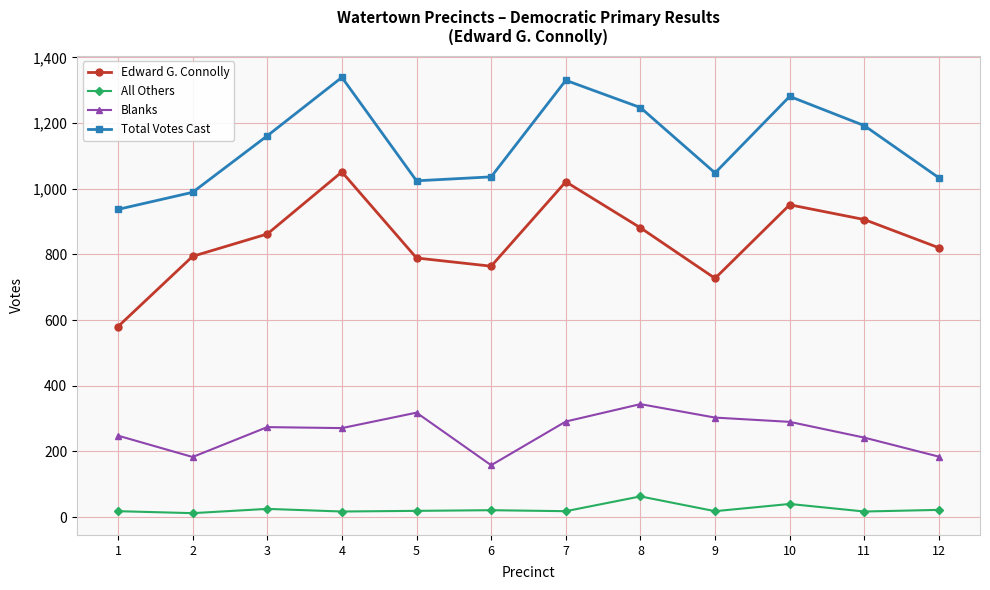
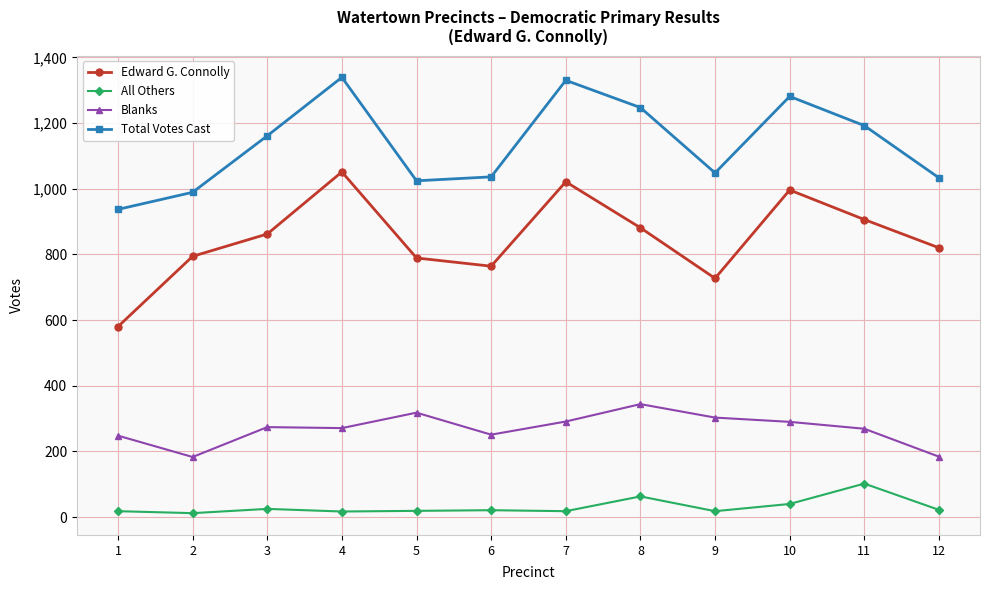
  {
    "Edward G. Connolly": {
      "1": "580",
      "2": "790",
      "3": "860",
      "4": "1,050",
      "5": "790",
      "6": "760",
      "7": "1,020",
      "8": "880",
      "9": "730",
-     "10": "950",
+     "10": "1,000",
      "11": "910",
      "12": "820"
    },
    "All Others": {
      "1": "20",
      "2": "10",
      "3": "30",
      "4": "20",
      "5": "20",
      "6": "20",
      "7": "20",
      "8": "60",
      "9": "20",
      "10": "40",
-     "11": "20",
+     "11": "100",
      "12": "20"
    },
    "Blanks": {
      "1": "250",
      "2": "180",
      "3": "270",
      "4": "270",
      "5": "320",
-     "6": "160",
+     "6": "250",
      "7": "290",
      "8": "340",
      "9": "300",
      "10": "290",
-     "11": "240",
+     "11": "270",
      "12": "180"
    },
    "Total Votes Cast": {
      "1": "940",
      "2": "990",
      "3": "1,160",
      "4": "1,340",
      "5": "1,020",
      "6": "1,040",
      "7": "1,330",
      "8": "1,250",
      "9": "1,050",
      "10": "1,280",
      "11": "1,190",
      "12": "1,030"
    }
  }
